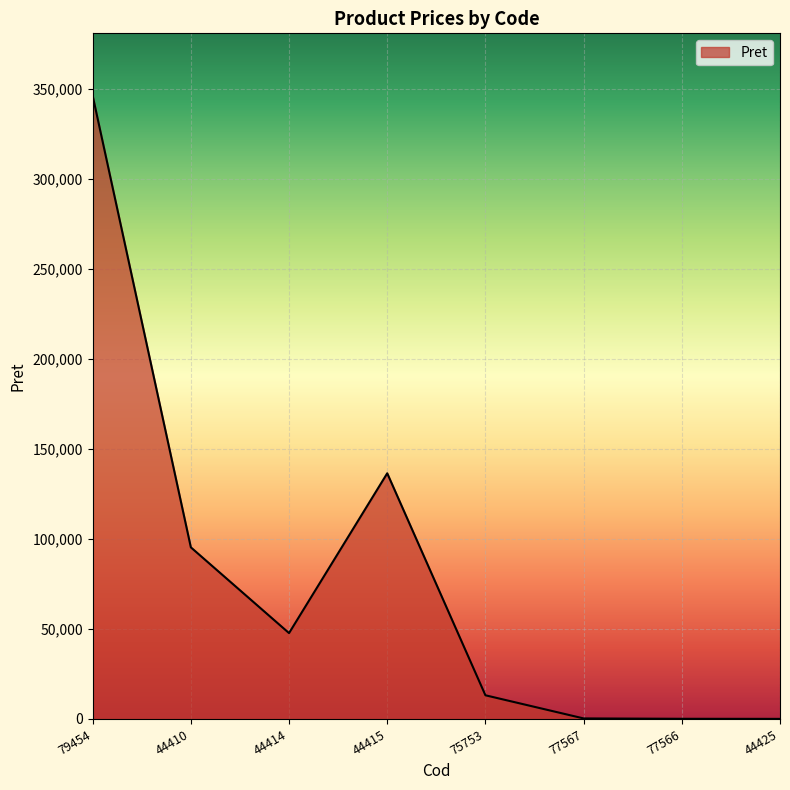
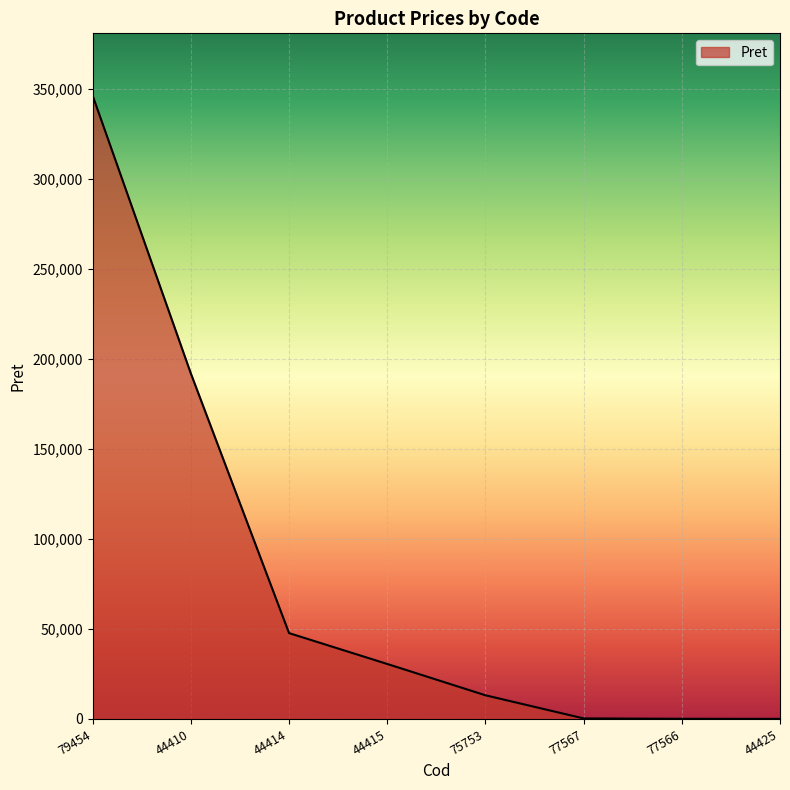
  {
    "79454": "346,000",
-   "44410": "95,000",
+   "44410": "192,000",
    "44414": "48,000",
-   "44415": "137,000",
+   "44415": "31,000",
    "75753": "13,000",
    "77567": "0",
    "77566": "0",
    "44425": "0"
  }
